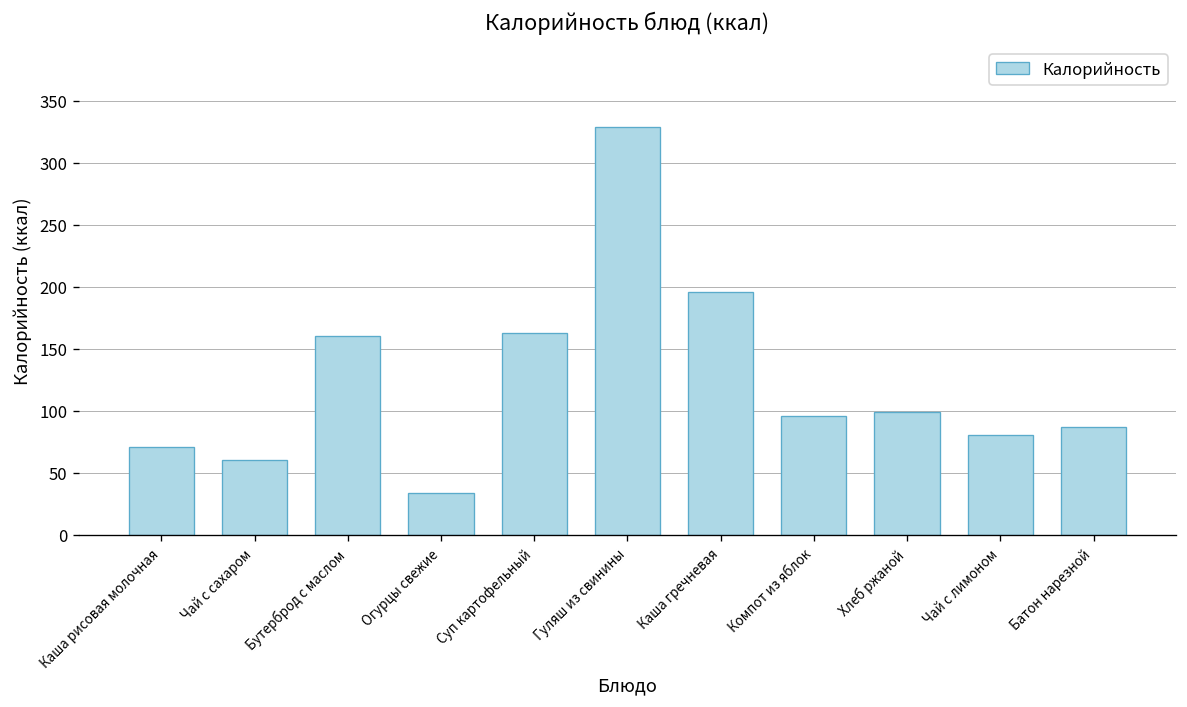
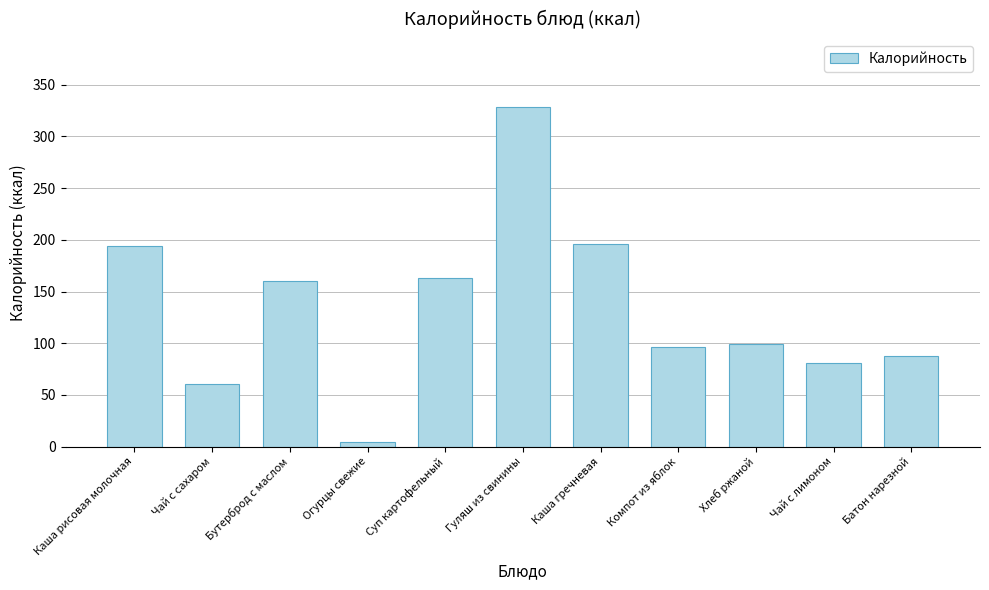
  {
-   "Каша рисовая молочная": 71,
+   "Каша рисовая молочная": 194,
    "Чай с сахаром": 61,
    "Бутерброд с маслом": 160,
-   "Огурцы свежие": 34,
+   "Огурцы свежие": 4,
    "Суп картофельный": 163,
    "Гуляш из свинины": 328,
    "Каша гречневая": 196,
    "Компот из яблок": 96,
    "Хлеб ржаной": 99,
    "Чай с лимоном": 81,
    "Батон нарезной": 87
  }
